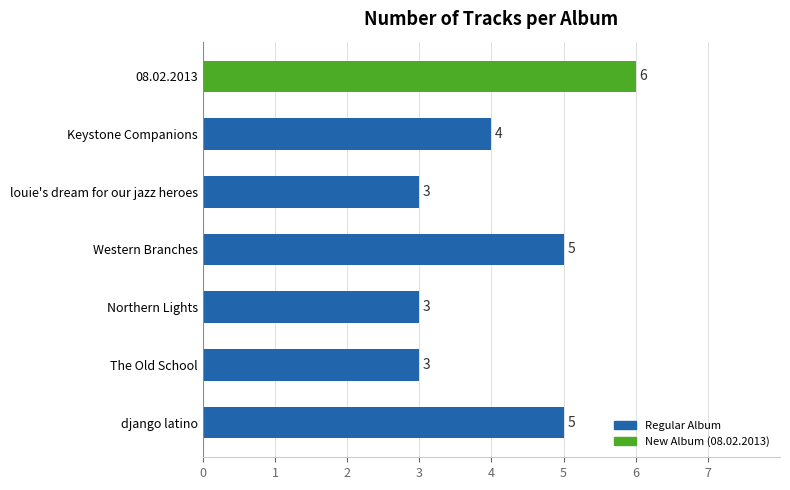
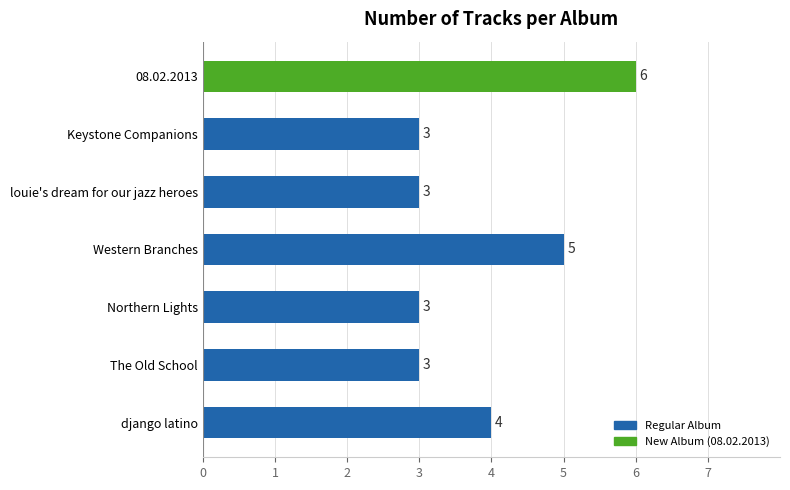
  {
    "08.02.2013": 6,
-   "Keystone Companions": 4,
+   "Keystone Companions": 3,
    "louie's dream for our jazz heroes": 3,
    "Western Branches": 5,
    "Northern Lights": 3,
    "The Old School": 3,
-   "django latino": 5
+   "django latino": 4
  }
